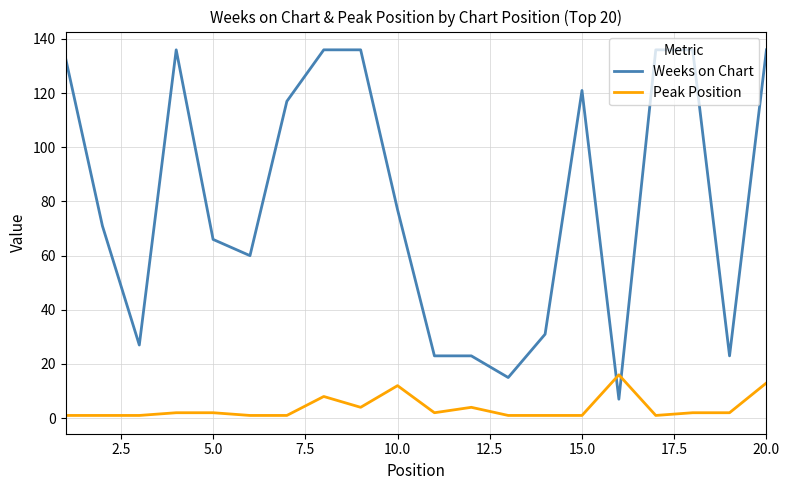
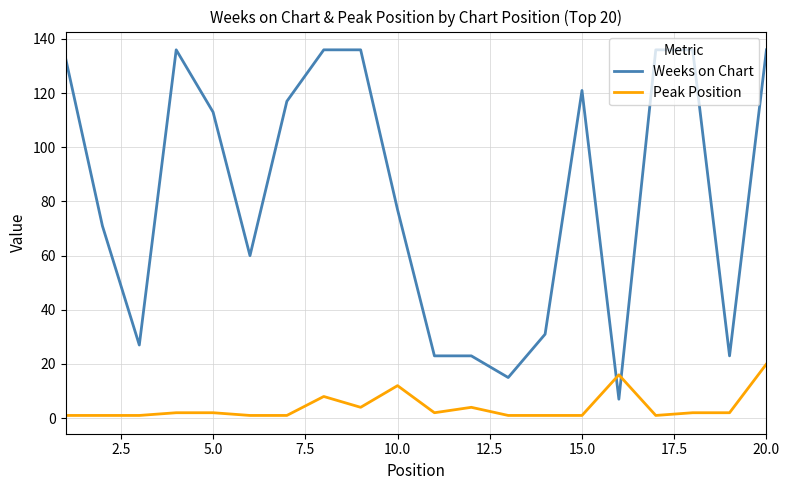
  {
    "Weeks on Chart": {
-     "5.0": 66,
+     "5.0": 113,
      "10.0": 77,
      "15.0": 121,
      "20.0": 136
    },
    "Peak Position": {
      "5.0": 2,
      "10.0": 12,
      "15.0": 1,
-     "20.0": 13
+     "20.0": 20
    }
  }
